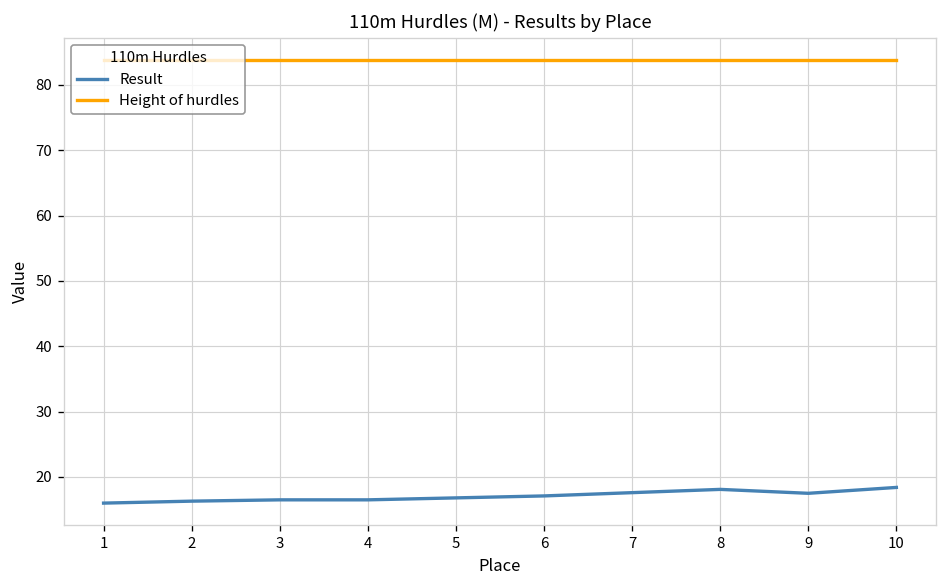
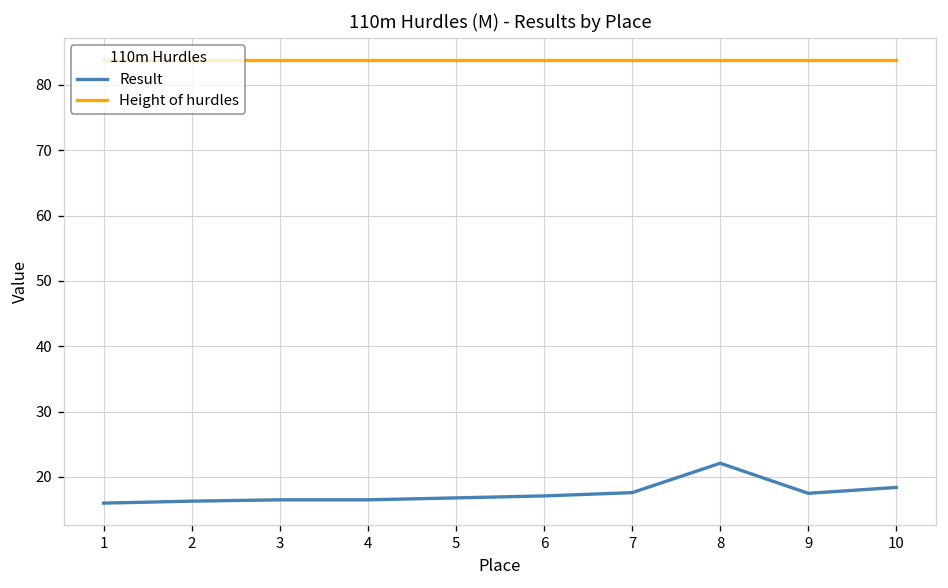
  {
    "Result": {
      "1": 16,
      "2": 16,
      "3": 17,
      "4": 17,
      "5": 17,
      "6": 17,
      "7": 18,
-     "8": 18,
+     "8": 22,
      "9": 18,
      "10": 18
    },
    "Height of hurdles": {
      "3": 84,
      "4": 84,
      "5": 84,
      "6": 84,
      "7": 84,
      "8": 84,
      "9": 84,
      "10": 84
    }
  }
